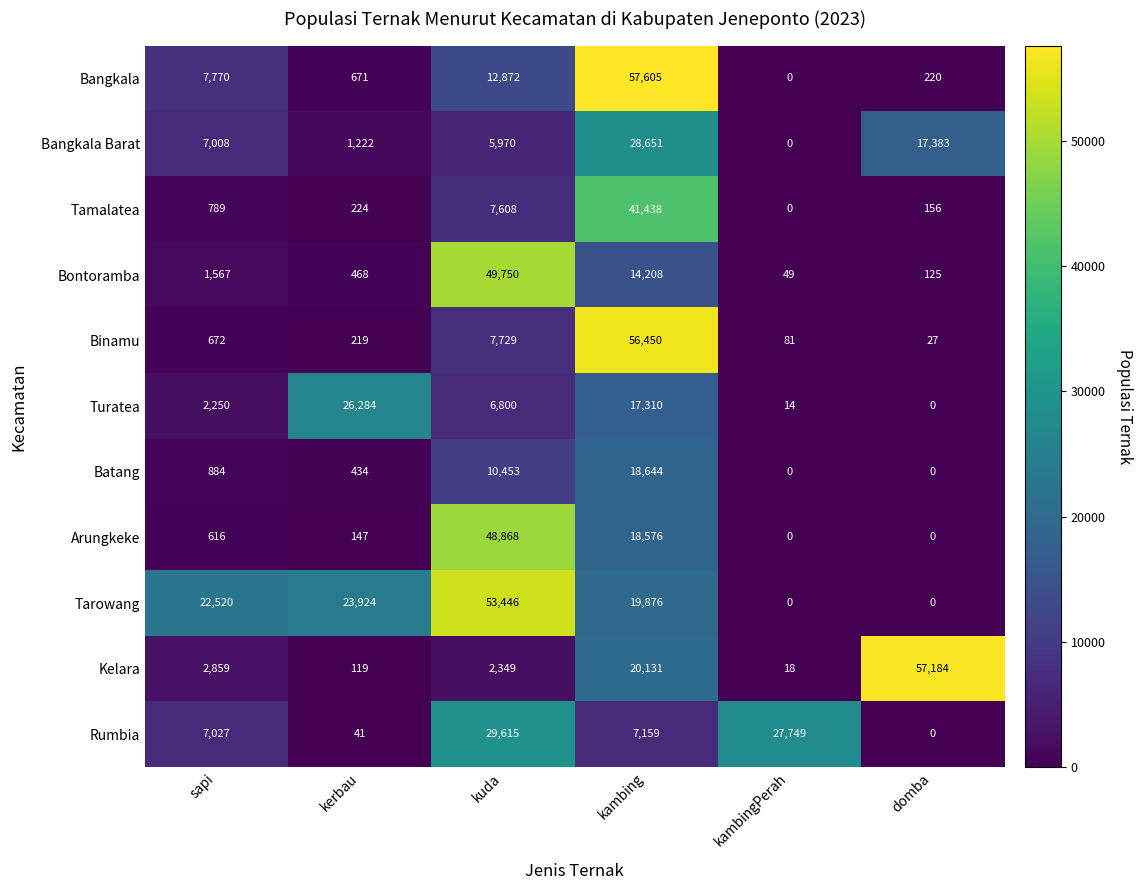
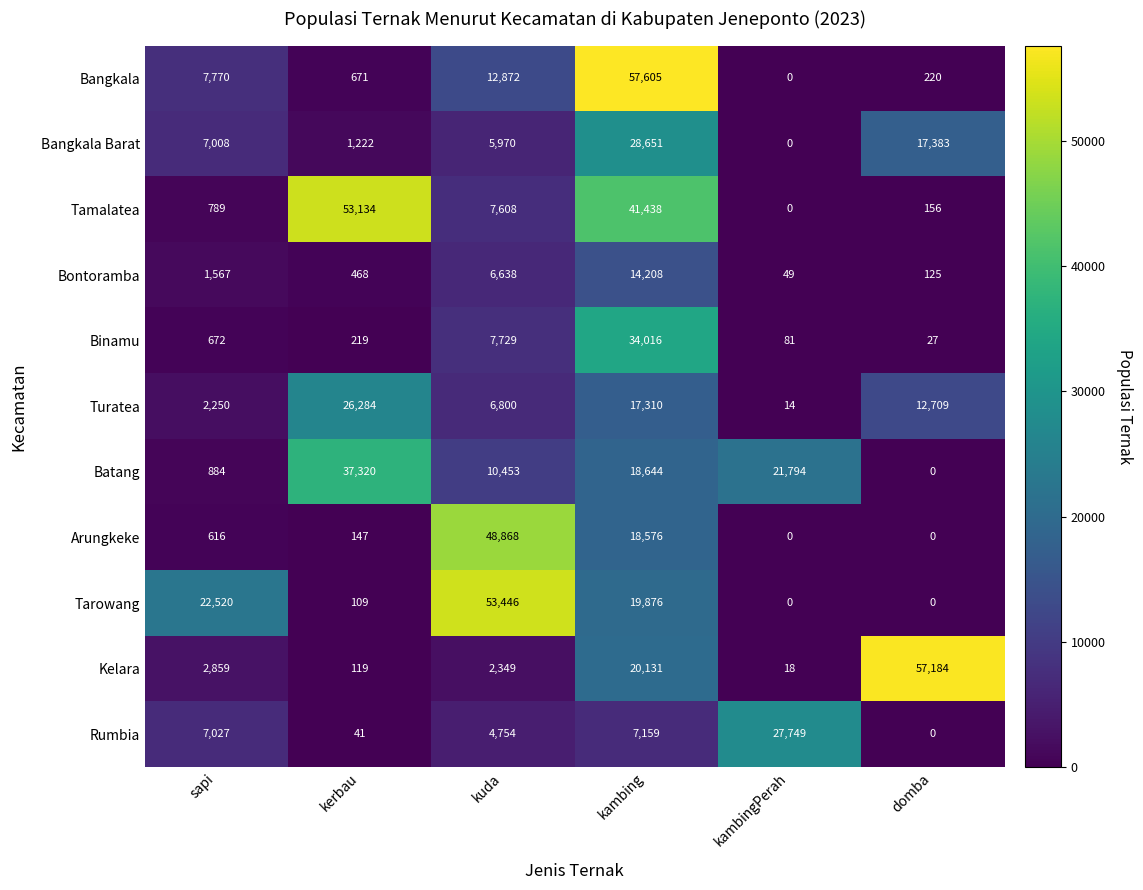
  {
    "Bangkala": {
      "sapi": "7,770",
      "kerbau": "671",
      "kuda": "12,872",
      "kambing": "57,605",
      "kambingPerah": "0",
      "domba": "220"
    },
    "Bangkala Barat": {
      "sapi": "7,008",
      "kerbau": "1,222",
      "kuda": "5,970",
      "kambing": "28,651",
      "kambingPerah": "0",
      "domba": "17,383"
    },
    "Tamalatea": {
      "sapi": "789",
-     "kerbau": "224",
+     "kerbau": "53,134",
      "kuda": "7,608",
      "kambing": "41,438",
      "kambingPerah": "0",
      "domba": "156"
    },
    "Bontoramba": {
      "sapi": "1,567",
      "kerbau": "468",
-     "kuda": "49,750",
+     "kuda": "6,638",
      "kambing": "14,208",
      "kambingPerah": "49",
      "domba": "125"
    },
    "Binamu": {
      "sapi": "672",
      "kerbau": "219",
      "kuda": "7,729",
-     "kambing": "56,450",
+     "kambing": "34,016",
      "kambingPerah": "81",
      "domba": "27"
    },
    "Turatea": {
      "sapi": "2,250",
      "kerbau": "26,284",
      "kuda": "6,800",
      "kambing": "17,310",
      "kambingPerah": "14",
-     "domba": "0"
+     "domba": "12,709"
    },
    "Batang": {
      "sapi": "884",
-     "kerbau": "434",
+     "kerbau": "37,320",
      "kuda": "10,453",
      "kambing": "18,644",
-     "kambingPerah": "0",
+     "kambingPerah": "21,794",
      "domba": "0"
    },
    "Arungkeke": {
      "sapi": "616",
      "kerbau": "147",
      "kuda": "48,868",
      "kambing": "18,576",
      "kambingPerah": "0",
      "domba": "0"
    },
    "Tarowang": {
      "sapi": "22,520",
-     "kerbau": "23,924",
+     "kerbau": "109",
      "kuda": "53,446",
      "kambing": "19,876",
      "kambingPerah": "0",
      "domba": "0"
    },
    "Kelara": {
      "sapi": "2,859",
      "kerbau": "119",
      "kuda": "2,349",
      "kambing": "20,131",
      "kambingPerah": "18",
      "domba": "57,184"
    },
    "Rumbia": {
      "sapi": "7,027",
      "kerbau": "41",
-     "kuda": "29,615",
+     "kuda": "4,754",
      "kambing": "7,159",
      "kambingPerah": "27,749",
      "domba": "0"
    }
  }
